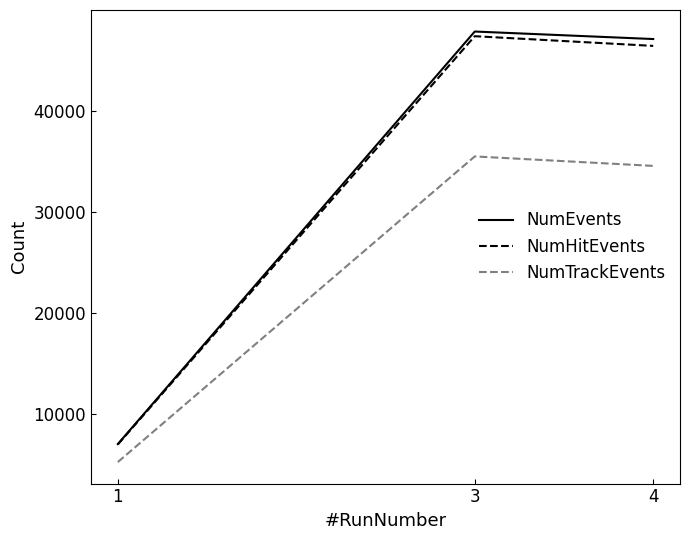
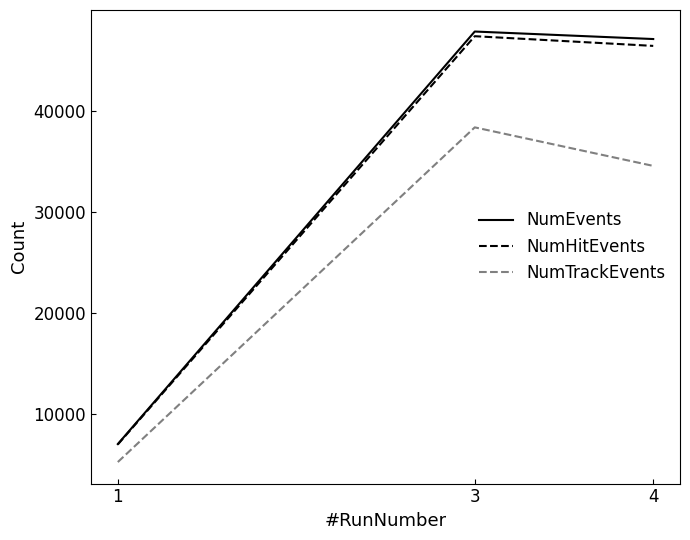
  {
    "NumTrackEvents": {
      "1": 5300,
-     "3": 35500,
+     "3": 38300,
      "4": 34500
    }
  }
